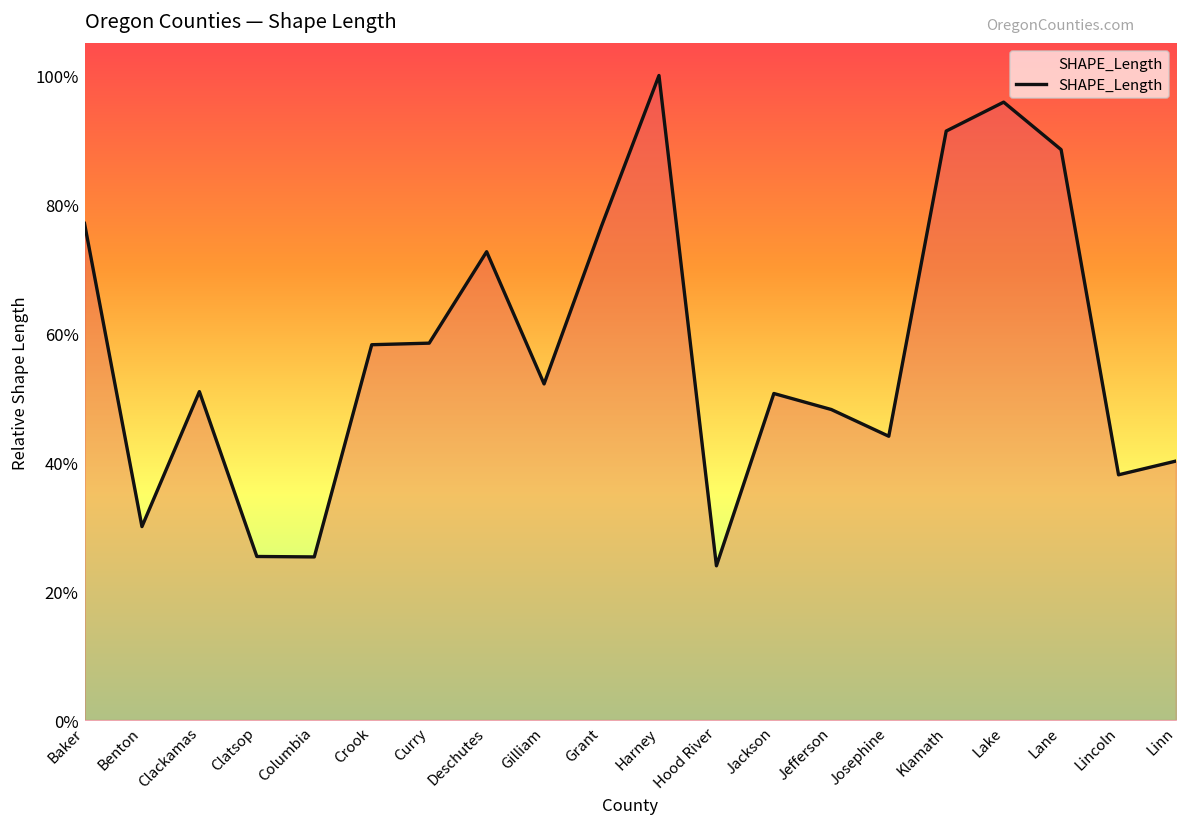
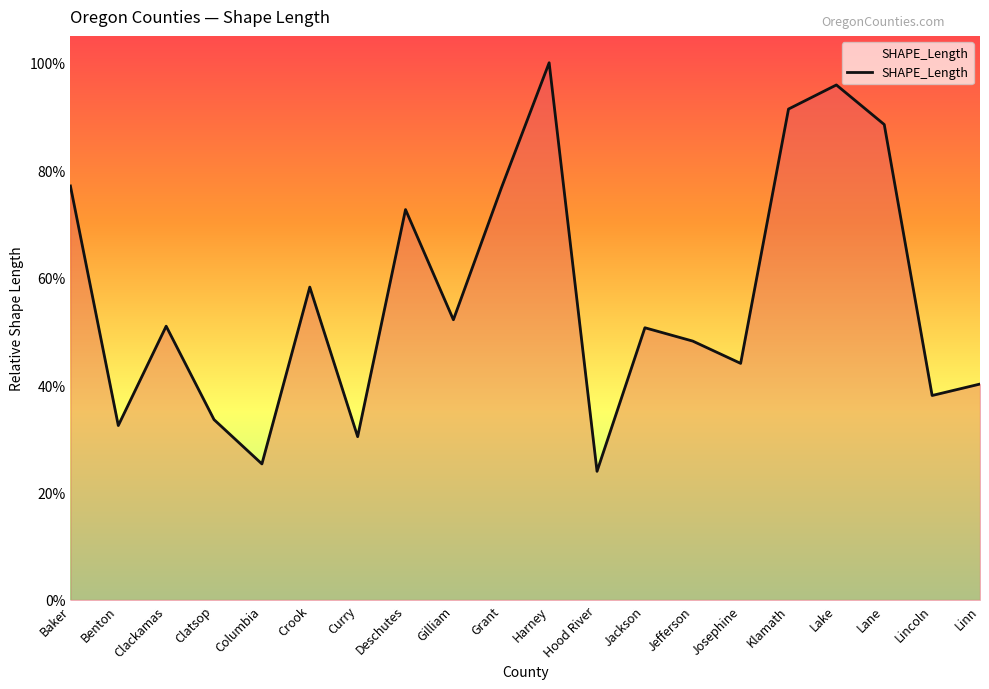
  {
    "Baker": "77%",
-   "Benton": "30%",
+   "Benton": "32%",
    "Clackamas": "51%",
-   "Clatsop": "25%",
+   "Clatsop": "34%",
    "Columbia": "25%",
    "Crook": "58%",
-   "Curry": "58%",
+   "Curry": "30%",
    "Deschutes": "73%",
    "Gilliam": "52%",
    "Grant": "77%",
    "Harney": "100%",
    "Hood River": "24%",
    "Jackson": "51%",
    "Jefferson": "48%",
    "Josephine": "44%",
    "Klamath": "91%",
    "Lake": "96%",
    "Lane": "89%",
    "Lincoln": "38%",
    "Linn": "40%"
  }
